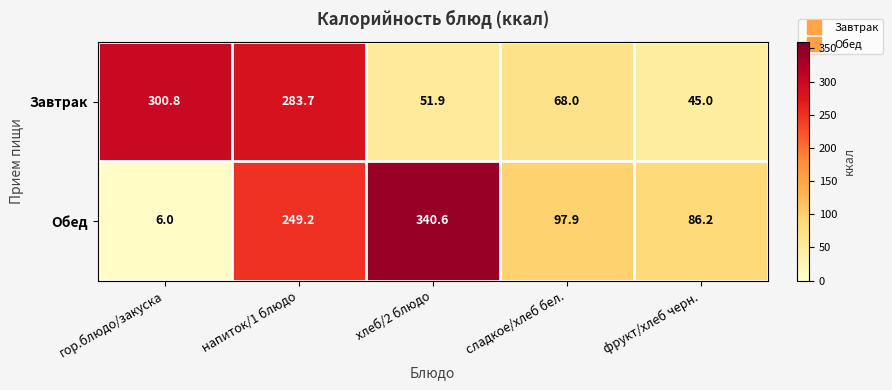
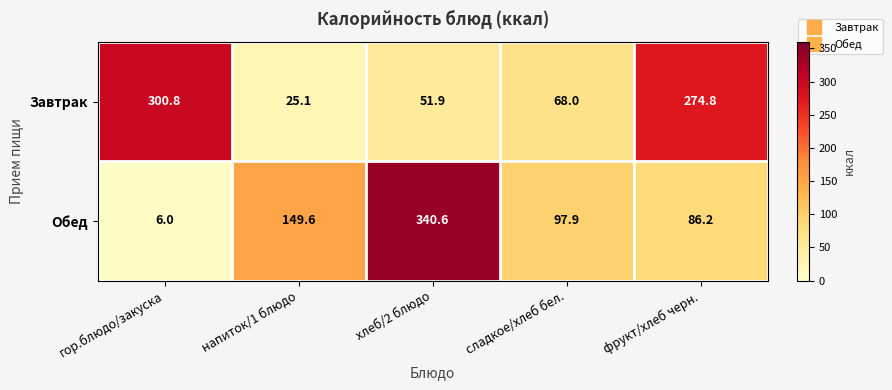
  {
    "Завтрак": {
      "гор.блюдо/закуска": 300.8,
-     "напиток/1 блюдо": 283.7,
+     "напиток/1 блюдо": 25.1,
      "хлеб/2 блюдо": 51.9,
      "сладкое/хлеб бел.": 68.0,
-     "фрукт/хлеб черн.": 45.0
+     "фрукт/хлеб черн.": 274.8
    },
    "Обед": {
      "гор.блюдо/закуска": 6.0,
-     "напиток/1 блюдо": 249.2,
+     "напиток/1 блюдо": 149.6,
      "хлеб/2 блюдо": 340.6,
      "сладкое/хлеб бел.": 97.9,
      "фрукт/хлеб черн.": 86.2
    }
  }
